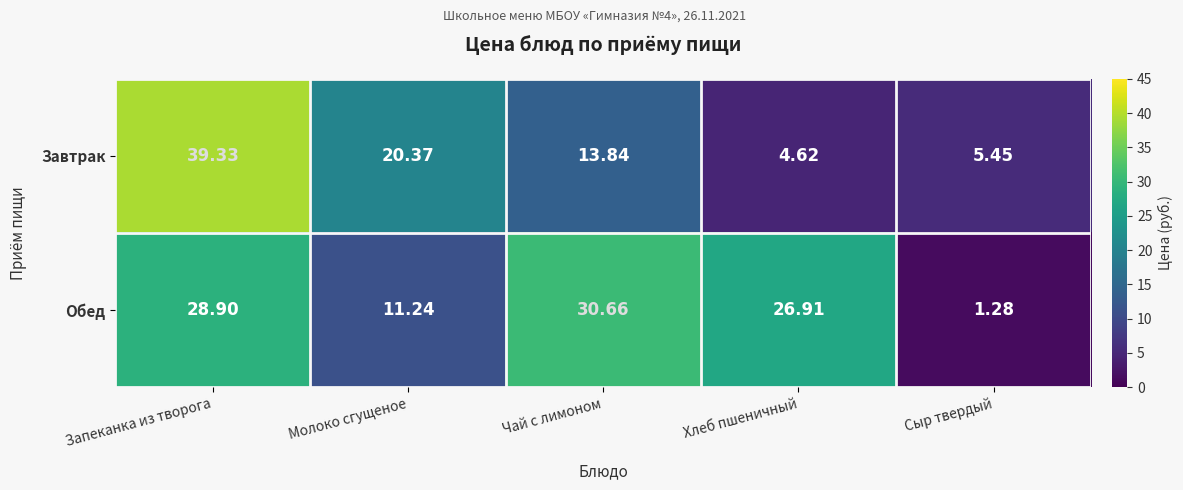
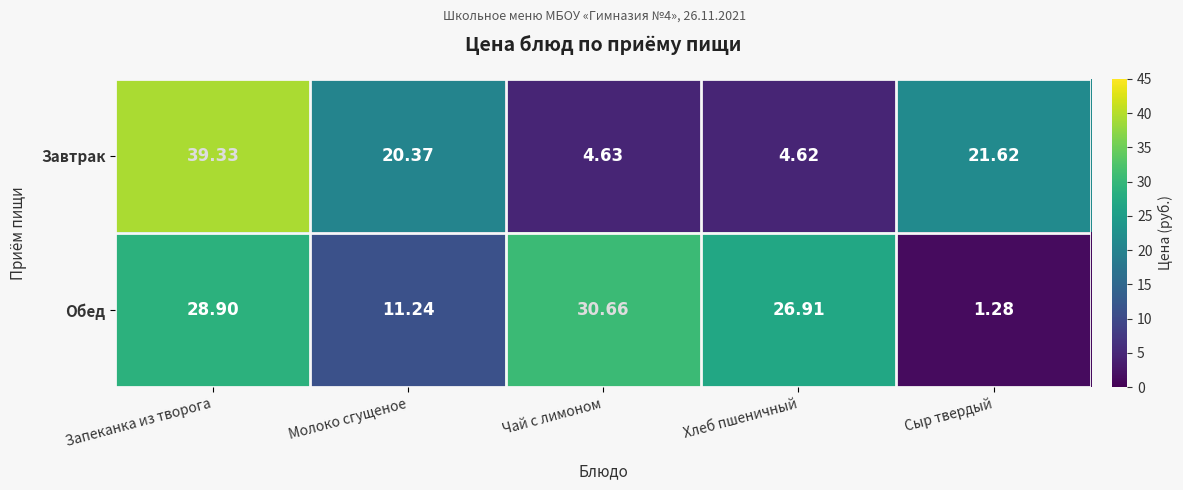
  {
    "Завтрак": {
      "Запеканка из творога": 39.33,
      "Молоко сгущеное": 20.37,
-     "Чай с лимоном": 13.84,
+     "Чай с лимоном": 4.63,
      "Хлеб пшеничный": 4.62,
-     "Сыр твердый": 5.45
+     "Сыр твердый": 21.62
    },
    "Обед": {
      "Запеканка из творога": 28.90,
      "Молоко сгущеное": 11.24,
      "Чай с лимоном": 30.66,
      "Хлеб пшеничный": 26.91,
      "Сыр твердый": 1.28
    }
  }
